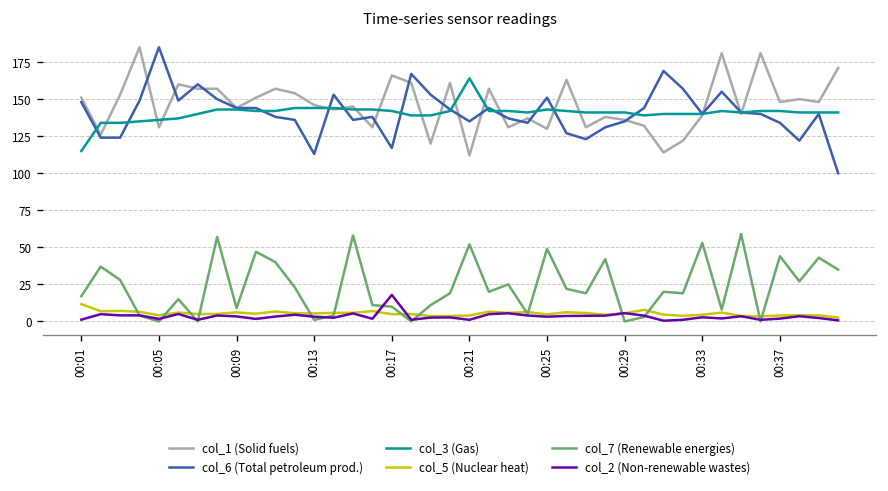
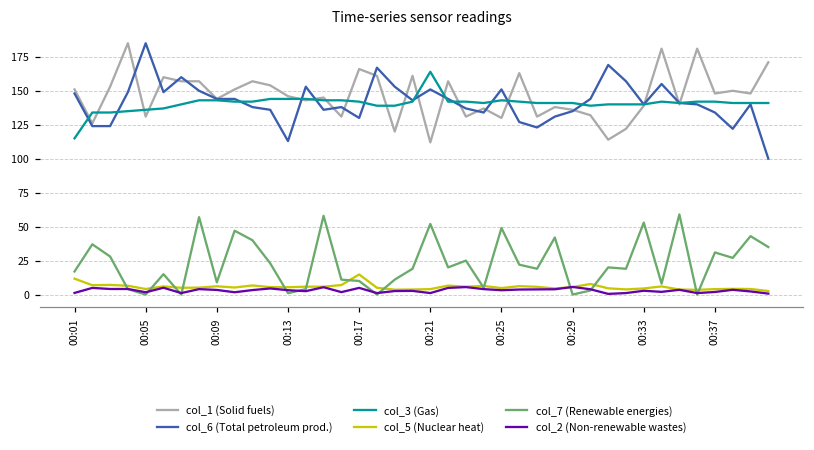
  {
    "col_1 (Solid fuels)": {
      "00:01": 151,
      "00:05": 131,
      "00:17": 166,
      "00:21": 112,
      "00:25": 130,
      "00:37": 148
    },
    "col_6 (Total petroleum prod.)": {
      "00:01": 148,
      "00:05": 185,
      "00:13": 113,
-     "00:17": 117,
-     "00:21": 135,
+     "00:17": 130,
+     "00:21": 151,
      "00:25": 151,
      "00:37": 134
    },
    "col_3 (Gas)": {
      "00:01": 115,
      "00:05": 136,
      "00:17": 142,
      "00:21": 164,
      "00:25": 143,
      "00:29": 141,
      "00:37": 142
    },
    "col_5 (Nuclear heat)": {
      "00:01": 12,
      "00:05": 4,
      "00:09": 6,
      "00:13": 5,
-     "00:17": 5,
+     "00:17": 15,
      "00:21": 4,
      "00:37": 4
    },
    "col_7 (Renewable energies)": {
      "00:01": 17,
      "00:09": 9,
      "00:13": 1,
      "00:17": 10,
      "00:21": 52,
      "00:25": 49,
      "00:29": 0,
      "00:33": 53,
-     "00:37": 44
+     "00:37": 31
    },
    "col_2 (Non-renewable wastes)": {
      "00:01": 1,
      "00:09": 3,
      "00:13": 3,
-     "00:17": 18,
+     "00:17": 5,
      "00:21": 1,
      "00:37": 2
    }
  }
